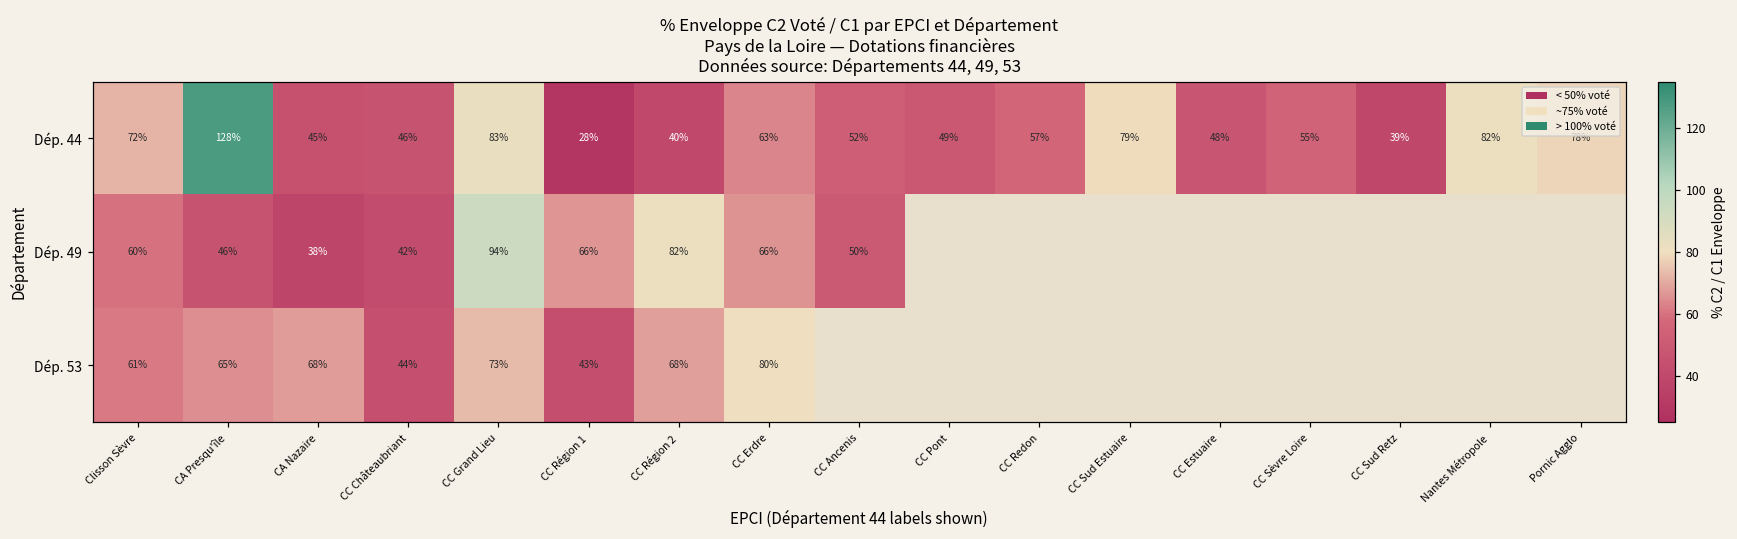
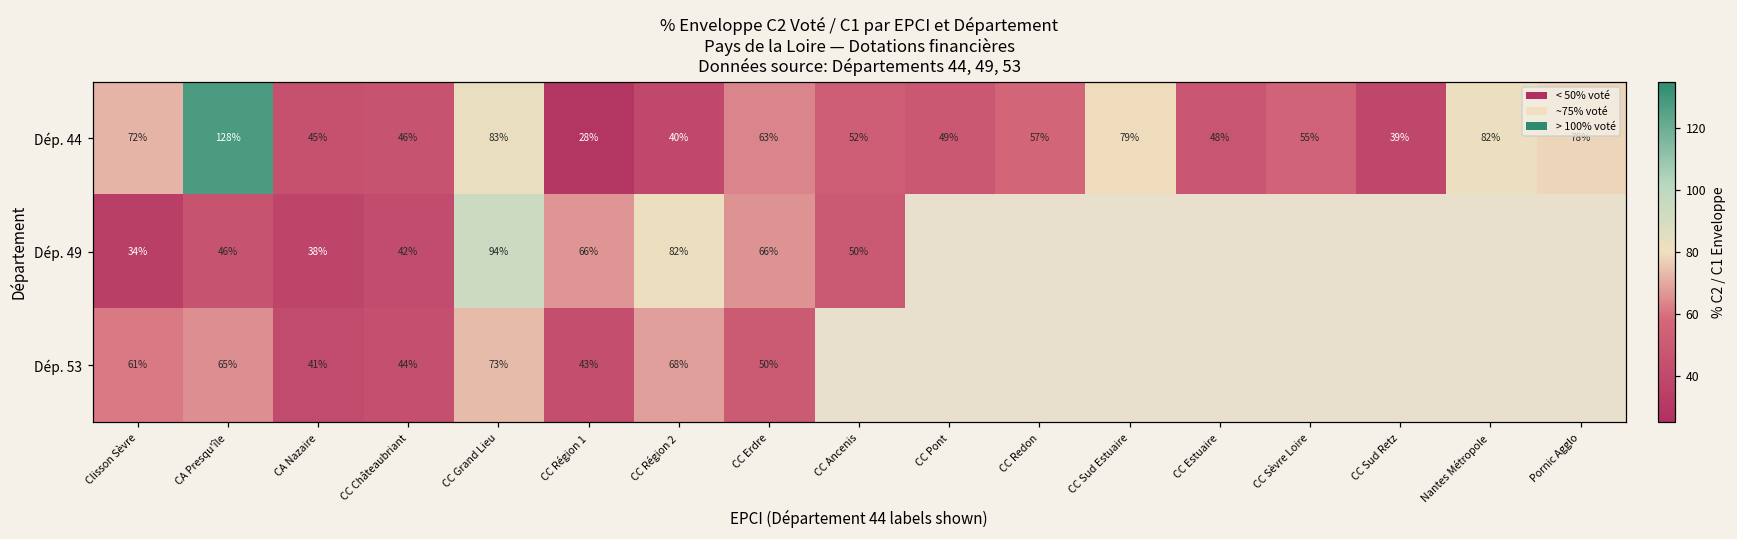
  {
    "Dép. 44": {
      "Clisson Sèvre": "72%",
      "CA Presqu'île": "128%",
      "CA Nazaire": "45%",
      "CC Châteaubriant": "46%",
      "CC Grand Lieu": "83%",
      "CC Région 1": "28%",
      "CC Région 2": "40%",
      "CC Erdre": "63%",
      "CC Ancenis": "52%",
      "CC Pont": "49%",
      "CC Redon": "57%",
      "CC Sud Estuaire": "79%",
      "CC Estuaire": "48%",
      "CC Sèvre Loire": "55%",
      "CC Sud Retz": "39%",
      "Nantes Métropole": "82%"
    },
    "Dép. 49": {
-     "Clisson Sèvre": "60%",
+     "Clisson Sèvre": "34%",
      "CA Presqu'île": "46%",
      "CA Nazaire": "38%",
      "CC Châteaubriant": "42%",
      "CC Grand Lieu": "94%",
      "CC Région 1": "66%",
      "CC Région 2": "82%",
      "CC Erdre": "66%",
      "CC Ancenis": "50%"
    },
    "Dép. 53": {
      "Clisson Sèvre": "61%",
      "CA Presqu'île": "65%",
-     "CA Nazaire": "68%",
+     "CA Nazaire": "41%",
      "CC Châteaubriant": "44%",
      "CC Grand Lieu": "73%",
      "CC Région 1": "43%",
      "CC Région 2": "68%",
-     "CC Erdre": "80%"
+     "CC Erdre": "50%"
    }
  }
